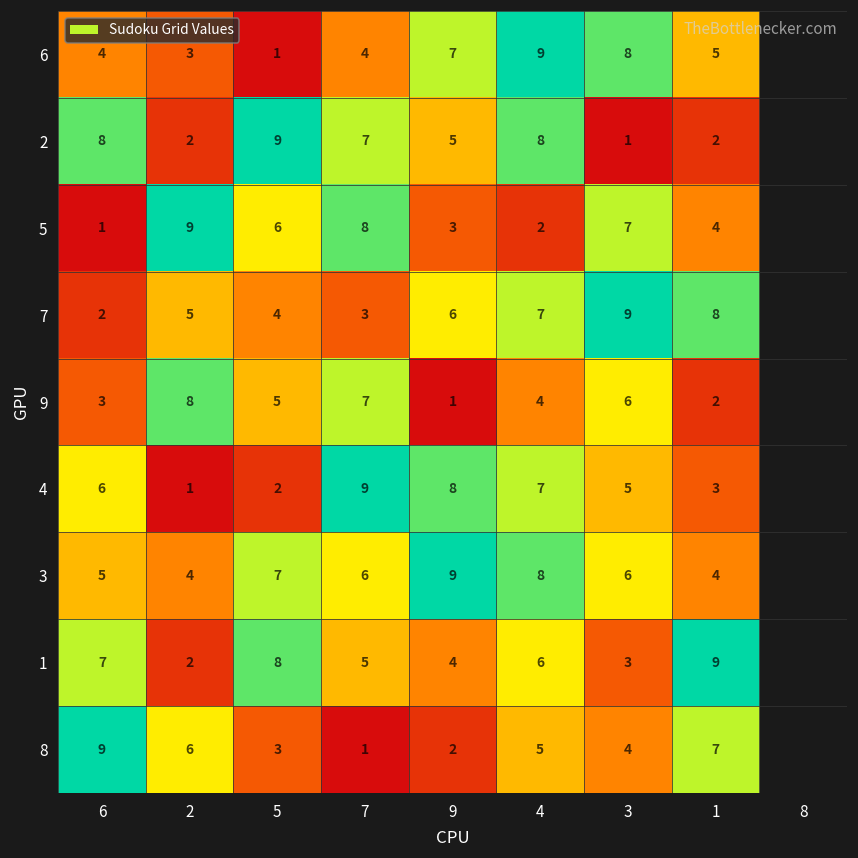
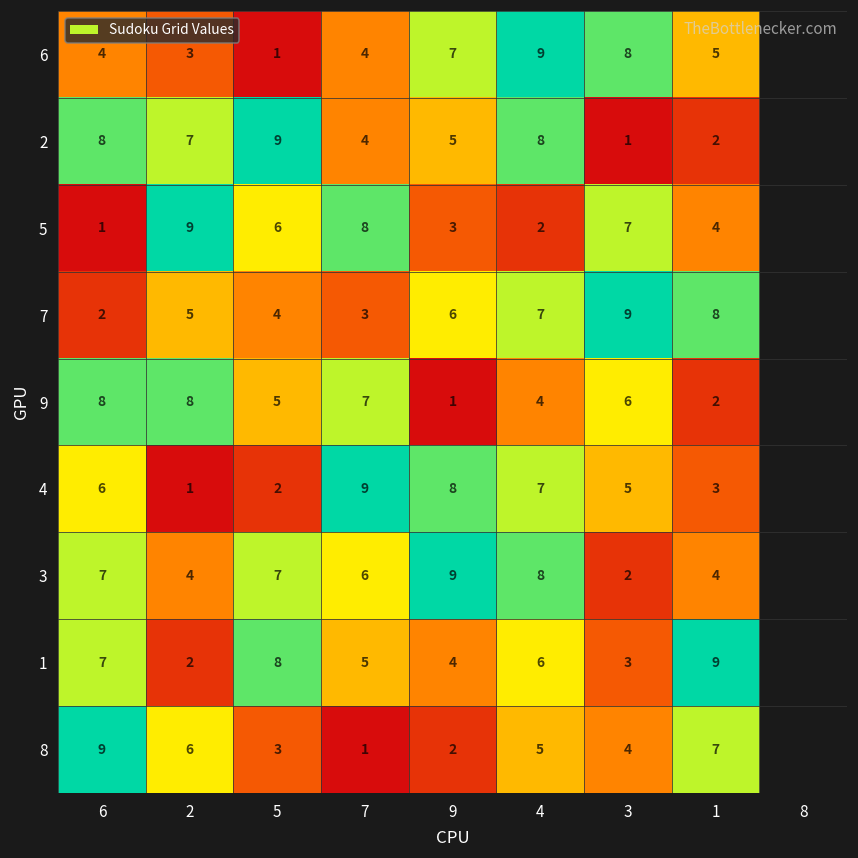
  {
    "6": {
      "6": 4,
      "2": 3,
      "5": 1,
      "7": 4,
      "9": 7,
      "4": 9,
      "3": 8,
      "1": 5
    },
    "2": {
      "6": 8,
-     "2": 2,
+     "2": 7,
      "5": 9,
-     "7": 7,
+     "7": 4,
      "9": 5,
      "4": 8,
      "3": 1,
      "1": 2
    },
    "5": {
      "6": 1,
      "2": 9,
      "5": 6,
      "7": 8,
      "9": 3,
      "4": 2,
      "3": 7,
      "1": 4
    },
    "7": {
      "6": 2,
      "2": 5,
      "5": 4,
      "7": 3,
      "9": 6,
      "4": 7,
      "3": 9,
      "1": 8
    },
    "9": {
-     "6": 3,
+     "6": 8,
      "2": 8,
      "5": 5,
      "7": 7,
      "9": 1,
      "4": 4,
      "3": 6,
      "1": 2
    },
    "4": {
      "6": 6,
      "2": 1,
      "5": 2,
      "7": 9,
      "9": 8,
      "4": 7,
      "3": 5,
      "1": 3
    },
    "3": {
-     "6": 5,
+     "6": 7,
      "2": 4,
      "5": 7,
      "7": 6,
      "9": 9,
      "4": 8,
-     "3": 6,
+     "3": 2,
      "1": 4
    },
    "1": {
      "6": 7,
      "2": 2,
      "5": 8,
      "7": 5,
      "9": 4,
      "4": 6,
      "3": 3,
      "1": 9
    },
    "8": {
      "6": 9,
      "2": 6,
      "5": 3,
      "7": 1,
      "9": 2,
      "4": 5,
      "3": 4,
      "1": 7
    }
  }
